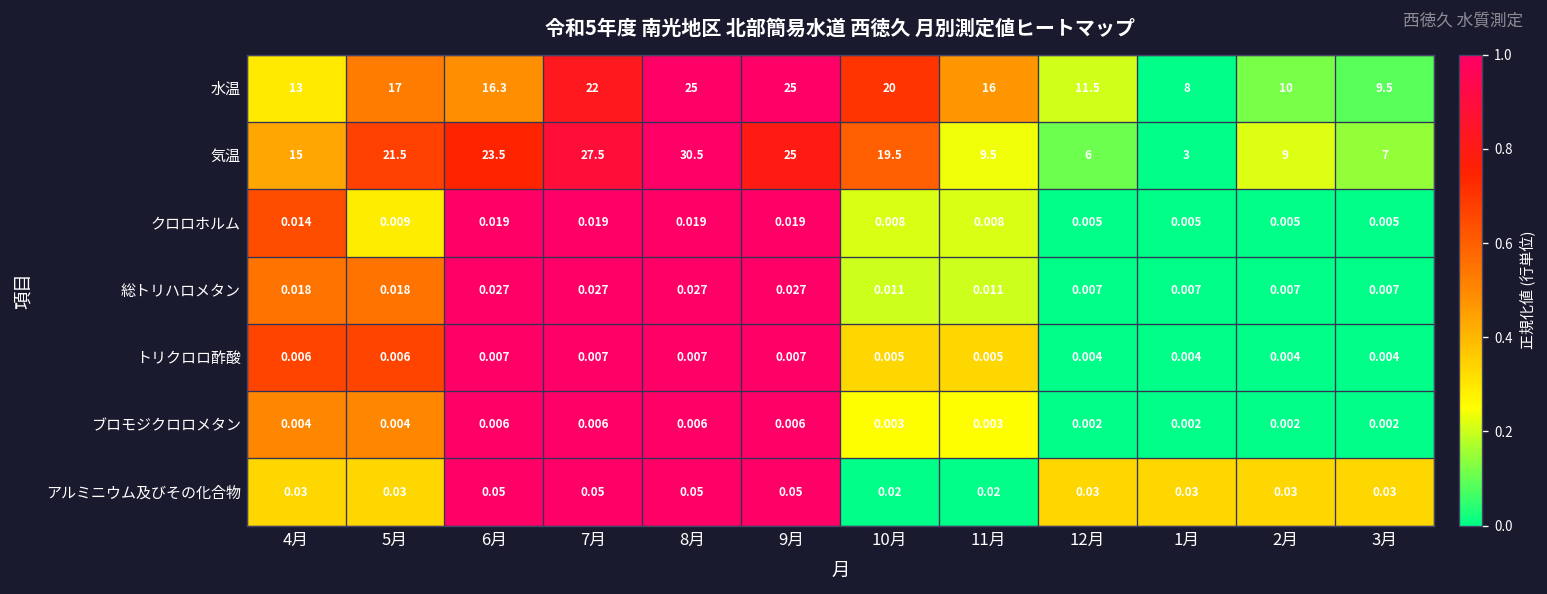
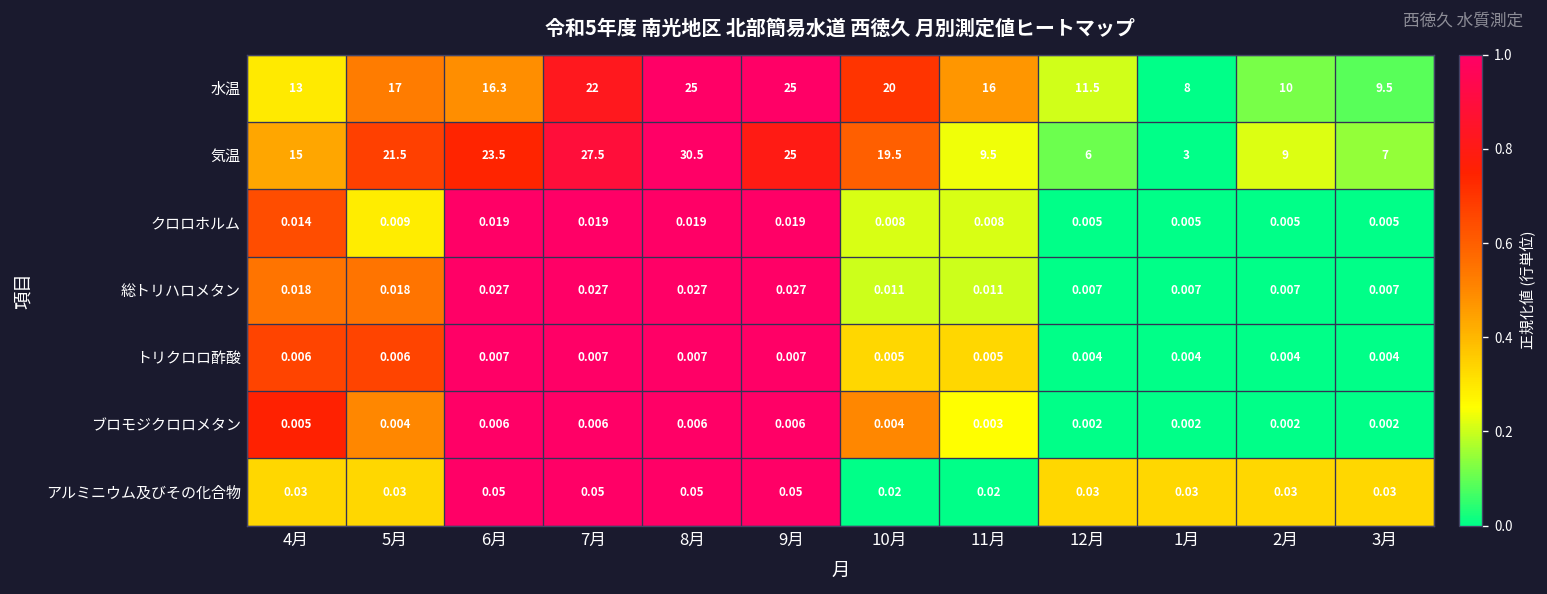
  {
    "水温": {
      "4月": 13,
      "5月": 17,
      "6月": 16.3,
      "7月": 22,
      "8月": 25,
      "9月": 25,
      "10月": 20,
      "11月": 16,
      "12月": 11.5,
      "1月": 8,
      "2月": 10,
      "3月": 9.5
    },
    "気温": {
      "4月": 15,
      "5月": 21.5,
      "6月": 23.5,
      "7月": 27.5,
      "8月": 30.5,
      "9月": 25,
      "10月": 19.5,
      "11月": 9.5,
      "12月": 6,
      "1月": 3,
      "2月": 9,
      "3月": 7
    },
    "クロロホルム": {
      "4月": 0.014,
      "5月": 0.009,
      "6月": 0.019,
      "7月": 0.019,
      "8月": 0.019,
      "9月": 0.019,
      "10月": 0.008,
      "11月": 0.008,
      "12月": 0.005,
      "1月": 0.005,
      "2月": 0.005,
      "3月": 0.005
    },
    "総トリハロメタン": {
      "4月": 0.018,
      "5月": 0.018,
      "6月": 0.027,
      "7月": 0.027,
      "8月": 0.027,
      "9月": 0.027,
      "10月": 0.011,
      "11月": 0.011,
      "12月": 0.007,
      "1月": 0.007,
      "2月": 0.007,
      "3月": 0.007
    },
    "トリクロロ酢酸": {
      "4月": 0.006,
      "5月": 0.006,
      "6月": 0.007,
      "7月": 0.007,
      "8月": 0.007,
      "9月": 0.007,
      "10月": 0.005,
      "11月": 0.005,
      "12月": 0.004,
      "1月": 0.004,
      "2月": 0.004,
      "3月": 0.004
    },
    "ブロモジクロロメタン": {
-     "4月": 0.004,
+     "4月": 0.005,
      "5月": 0.004,
      "6月": 0.006,
      "7月": 0.006,
      "8月": 0.006,
      "9月": 0.006,
-     "10月": 0.003,
+     "10月": 0.004,
      "11月": 0.003,
      "12月": 0.002,
      "1月": 0.002,
      "2月": 0.002,
      "3月": 0.002
    },
    "アルミニウム及びその化合物": {
      "4月": 0.03,
      "5月": 0.03,
      "6月": 0.05,
      "7月": 0.05,
      "8月": 0.05,
      "9月": 0.05,
      "10月": 0.02,
      "11月": 0.02,
      "12月": 0.03,
      "1月": 0.03,
      "2月": 0.03,
      "3月": 0.03
    }
  }
